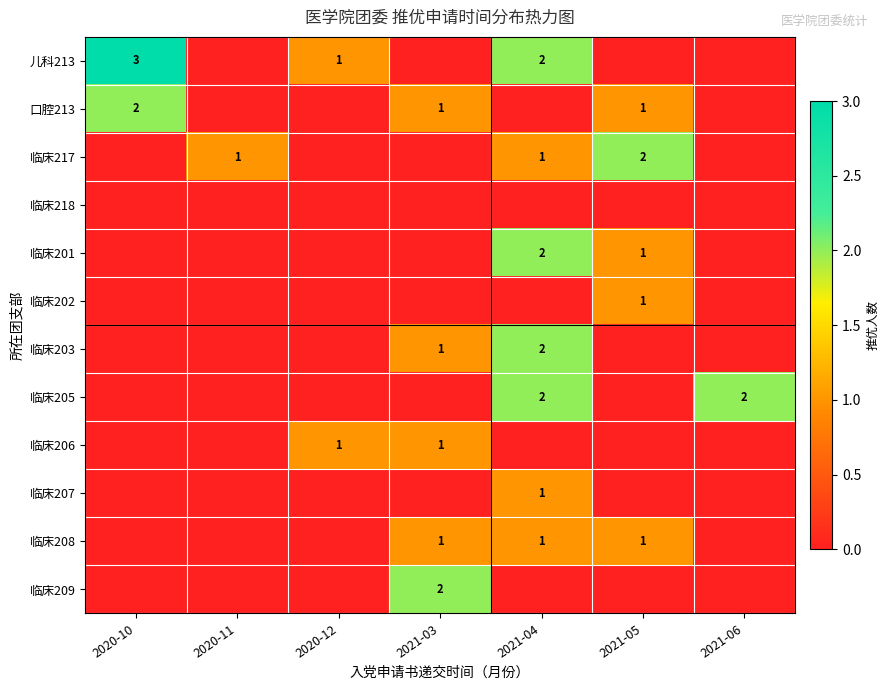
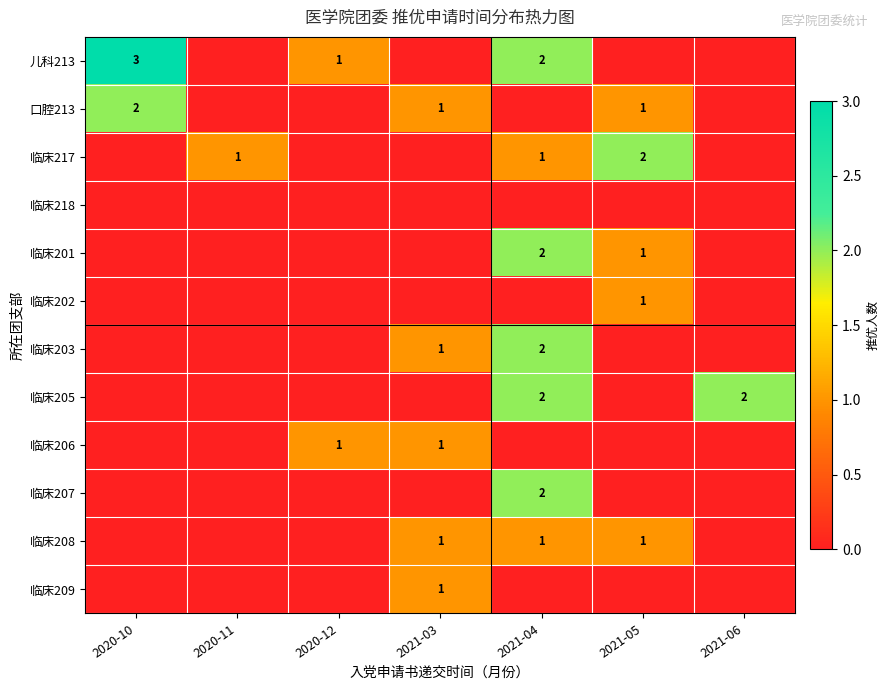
  {
    "儿科213": {
      "2020-10": 3,
      "2020-12": 1,
      "2021-04": 2
    },
    "口腔213": {
      "2020-10": 2,
      "2021-03": 1,
      "2021-05": 1
    },
    "临床217": {
      "2020-11": 1,
      "2021-04": 1,
      "2021-05": 2
    },
    "临床201": {
      "2021-04": 2,
      "2021-05": 1
    },
    "临床202": {
      "2021-05": 1
    },
    "临床203": {
      "2021-03": 1,
      "2021-04": 2
    },
    "临床205": {
      "2021-04": 2,
      "2021-06": 2
    },
    "临床206": {
      "2020-12": 1,
      "2021-03": 1
    },
    "临床207": {
-     "2021-04": 1
+     "2021-04": 2
    },
    "临床208": {
      "2021-03": 1,
      "2021-04": 1,
      "2021-05": 1
    },
    "临床209": {
-     "2021-03": 2
+     "2021-03": 1
    }
  }
